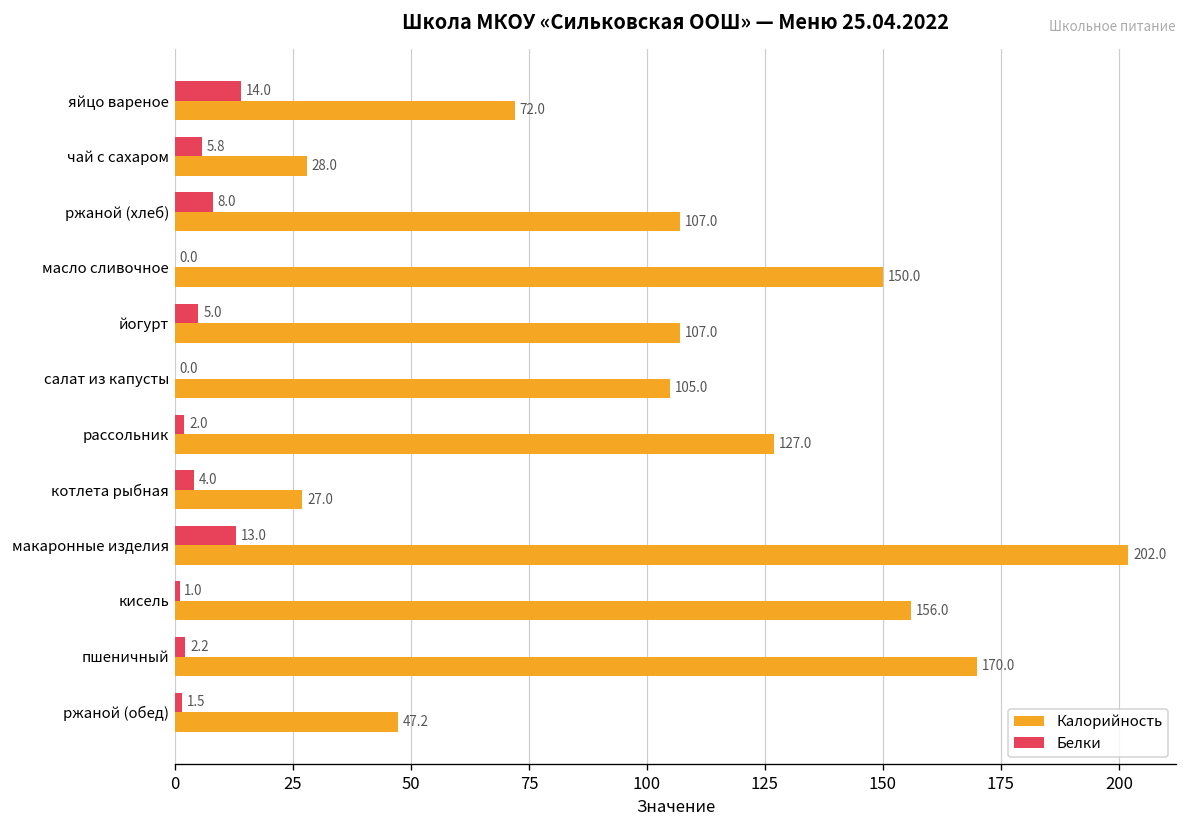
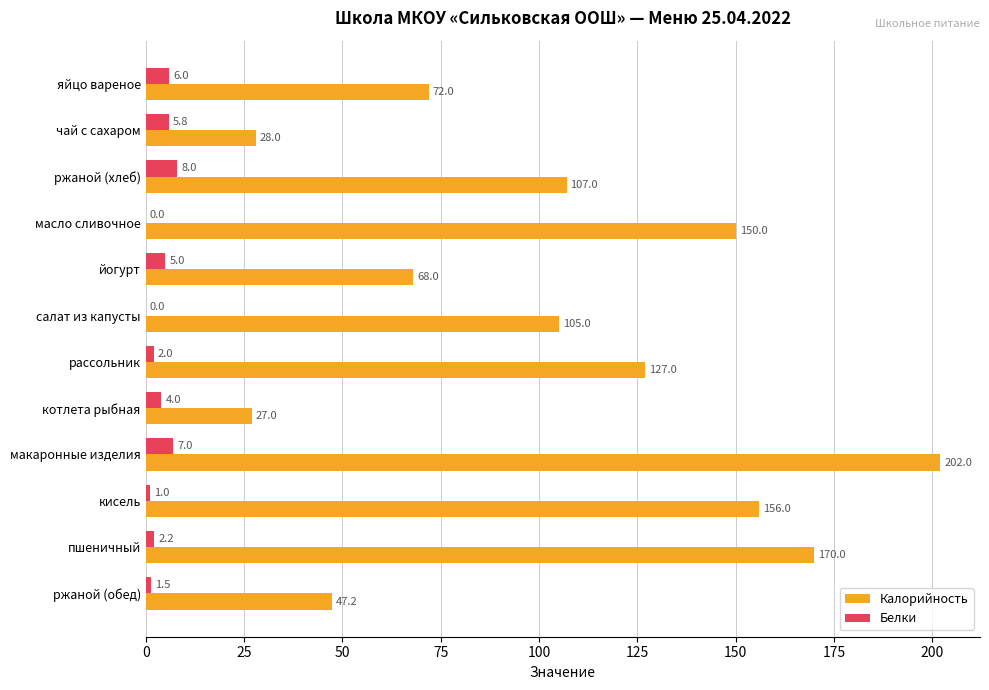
  {
    "Калорийность": {
      "яйцо вареное": 72.0,
      "чай с сахаром": 28.0,
      "ржаной (хлеб)": 107.0,
      "масло сливочное": 150.0,
-     "йогурт": 107.0,
+     "йогурт": 68.0,
      "салат из капусты": 105.0,
      "рассольник": 127.0,
      "котлета рыбная": 27.0,
      "макаронные изделия": 202.0,
      "кисель": 156.0,
      "пшеничный": 170.0,
      "ржаной (обед)": 47.2
    },
    "Белки": {
-     "яйцо вареное": 14.0,
+     "яйцо вареное": 6.0,
      "чай с сахаром": 5.8,
      "ржаной (хлеб)": 8.0,
      "масло сливочное": 0.0,
      "йогурт": 5.0,
      "салат из капусты": 0.0,
      "рассольник": 2.0,
      "котлета рыбная": 4.0,
-     "макаронные изделия": 13.0,
+     "макаронные изделия": 7.0,
      "кисель": 1.0,
      "пшеничный": 2.2,
      "ржаной (обед)": 1.5
    }
  }
